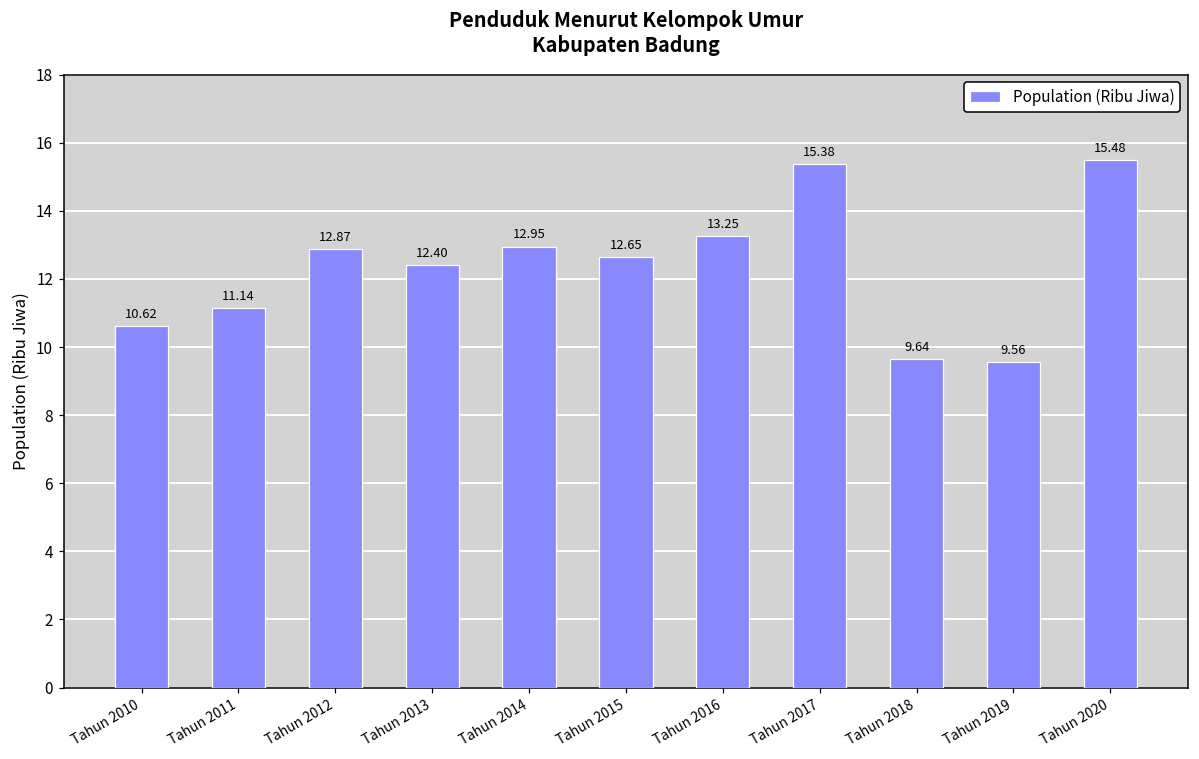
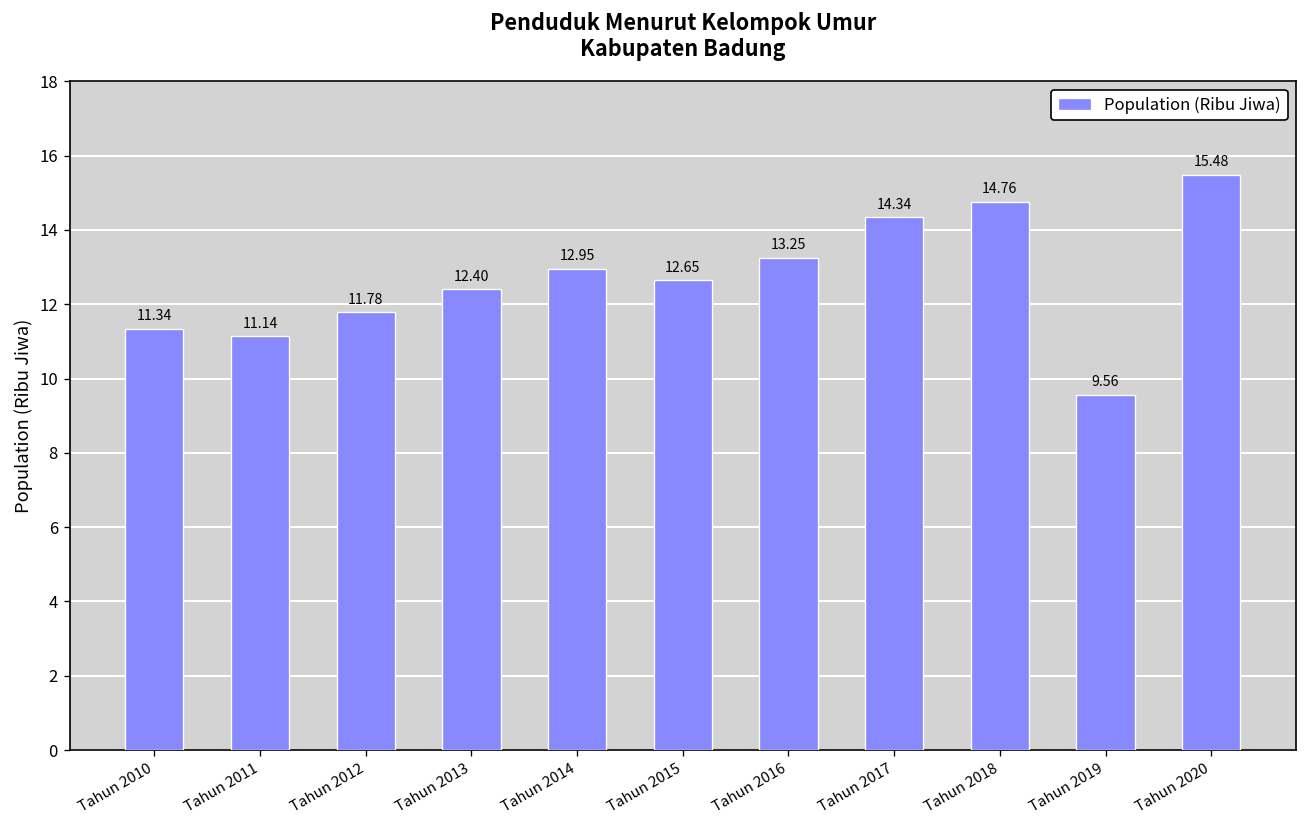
  {
-   "Tahun 2010": 10.62,
+   "Tahun 2010": 11.34,
    "Tahun 2011": 11.14,
-   "Tahun 2012": 12.87,
+   "Tahun 2012": 11.78,
    "Tahun 2013": 12.40,
    "Tahun 2014": 12.95,
    "Tahun 2015": 12.65,
    "Tahun 2016": 13.25,
-   "Tahun 2017": 15.38,
-   "Tahun 2018": 9.64,
+   "Tahun 2017": 14.34,
+   "Tahun 2018": 14.76,
    "Tahun 2019": 9.56,
    "Tahun 2020": 15.48
  }
